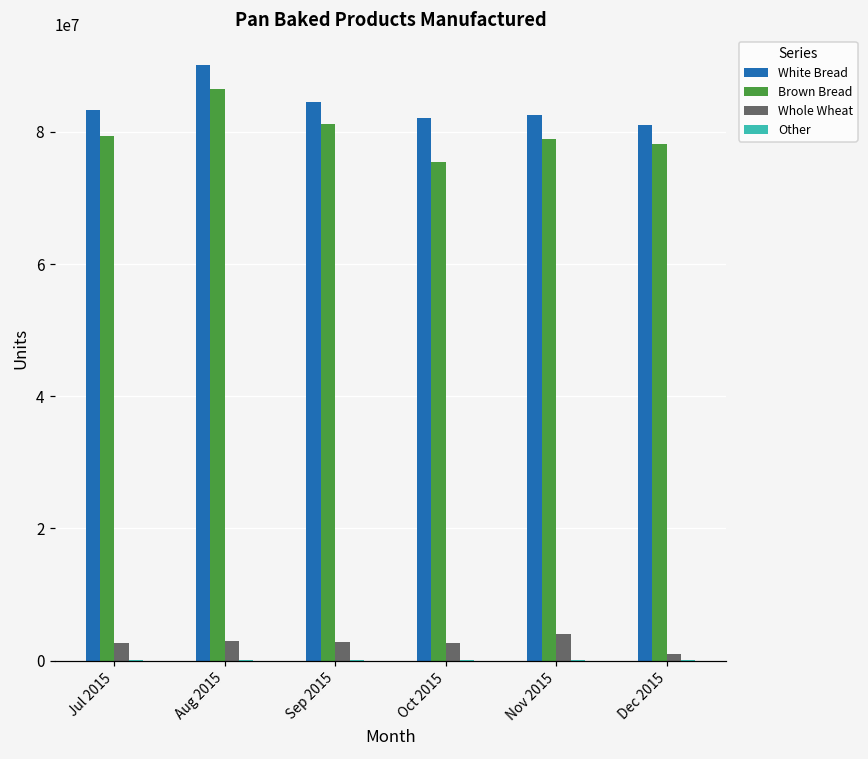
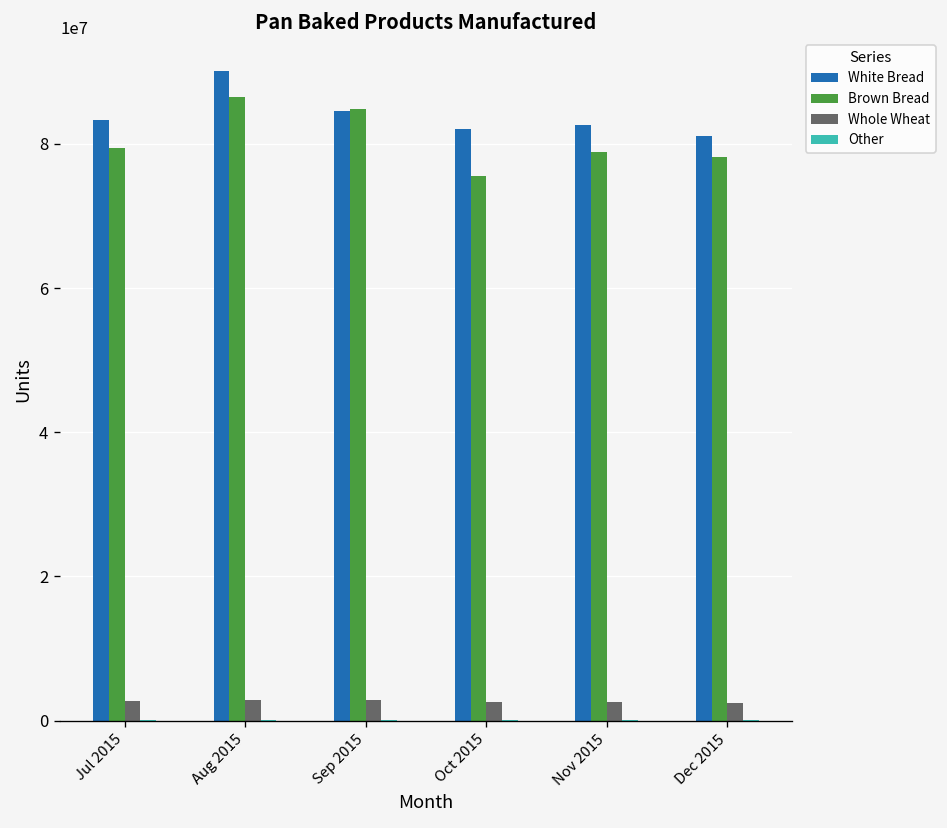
  {
    "White Bread": {
      "Jul 2015": 83000000,
      "Aug 2015": 90000000,
      "Sep 2015": 85000000,
      "Oct 2015": 82000000,
      "Nov 2015": 83000000,
      "Dec 2015": 81000000
    },
    "Brown Bread": {
      "Jul 2015": 79000000,
      "Aug 2015": 86000000,
-     "Sep 2015": 81000000,
+     "Sep 2015": 85000000,
      "Oct 2015": 75000000,
      "Nov 2015": 79000000,
      "Dec 2015": 78000000
    },
    "Whole Wheat": {
      "Jul 2015": 3000000,
      "Aug 2015": 3000000,
      "Sep 2015": 3000000,
      "Oct 2015": 3000000,
-     "Nov 2015": 4000000,
-     "Dec 2015": 1000000
+     "Nov 2015": 3000000,
+     "Dec 2015": 2000000
    }
  }
